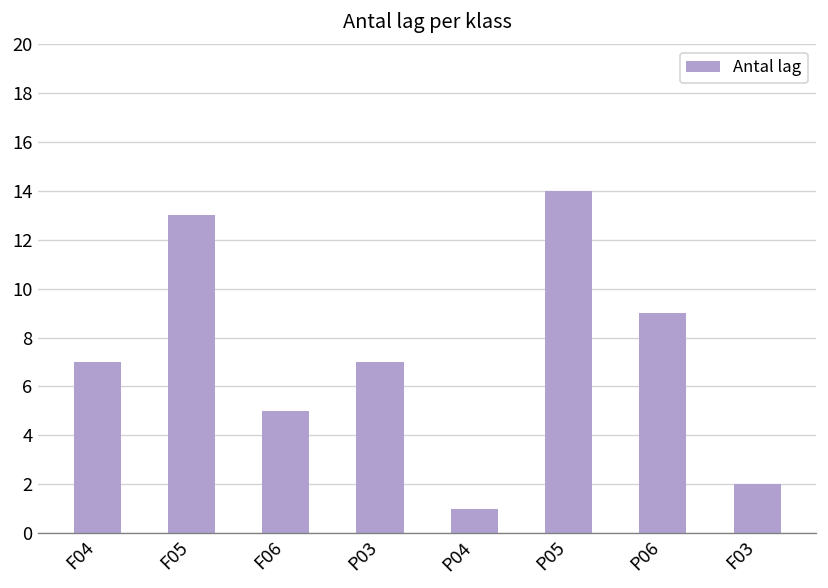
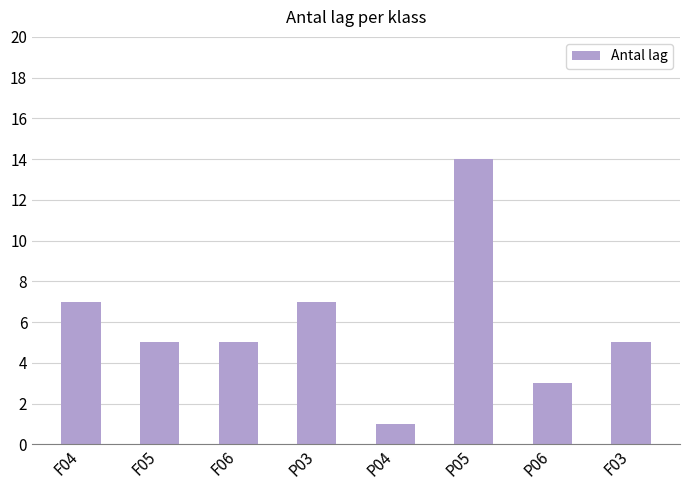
  {
    "F04": 7,
-   "F05": 13,
+   "F05": 5,
    "F06": 5,
    "P03": 7,
    "P04": 1,
    "P05": 14,
-   "P06": 9,
-   "F03": 2
+   "P06": 3,
+   "F03": 5
  }
